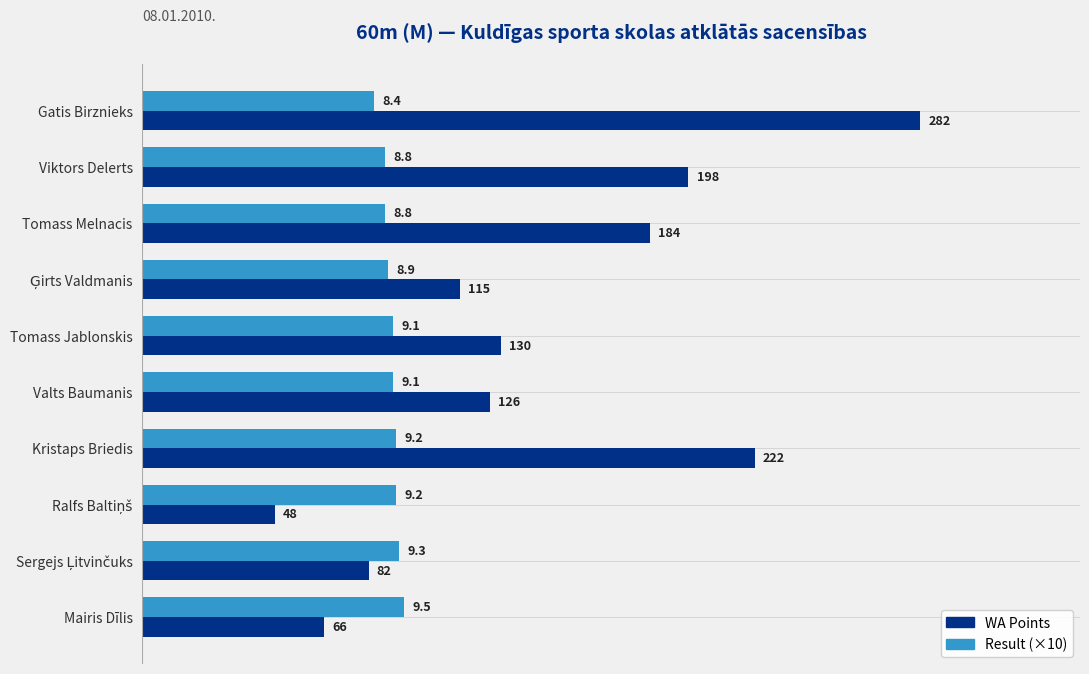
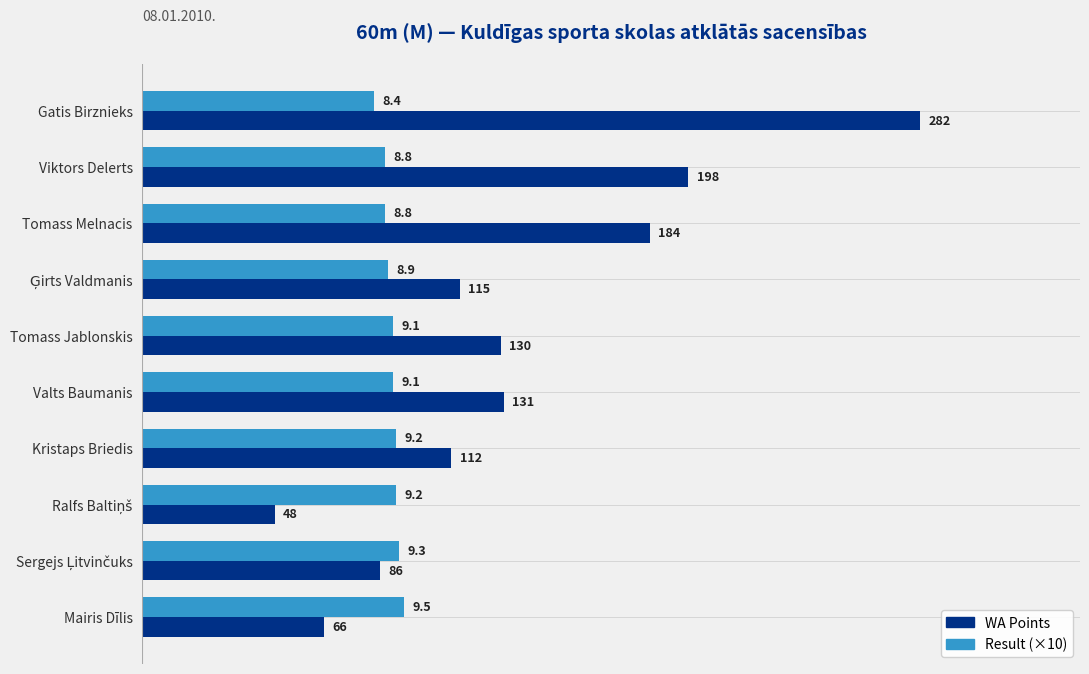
  {
    "WA Points": {
      "Gatis Birznieks": 282,
      "Viktors Delerts": 198,
      "Tomass Melnacis": 184,
      "Ģirts Valdmanis": 115,
      "Tomass Jablonskis": 130,
-     "Valts Baumanis": 126,
-     "Kristaps Briedis": 222,
+     "Valts Baumanis": 131,
+     "Kristaps Briedis": 112,
      "Ralfs Baltiņš": 48,
-     "Sergejs Ļitvinčuks": 82,
+     "Sergejs Ļitvinčuks": 86,
      "Mairis Dīlis": 66
    }
  }
